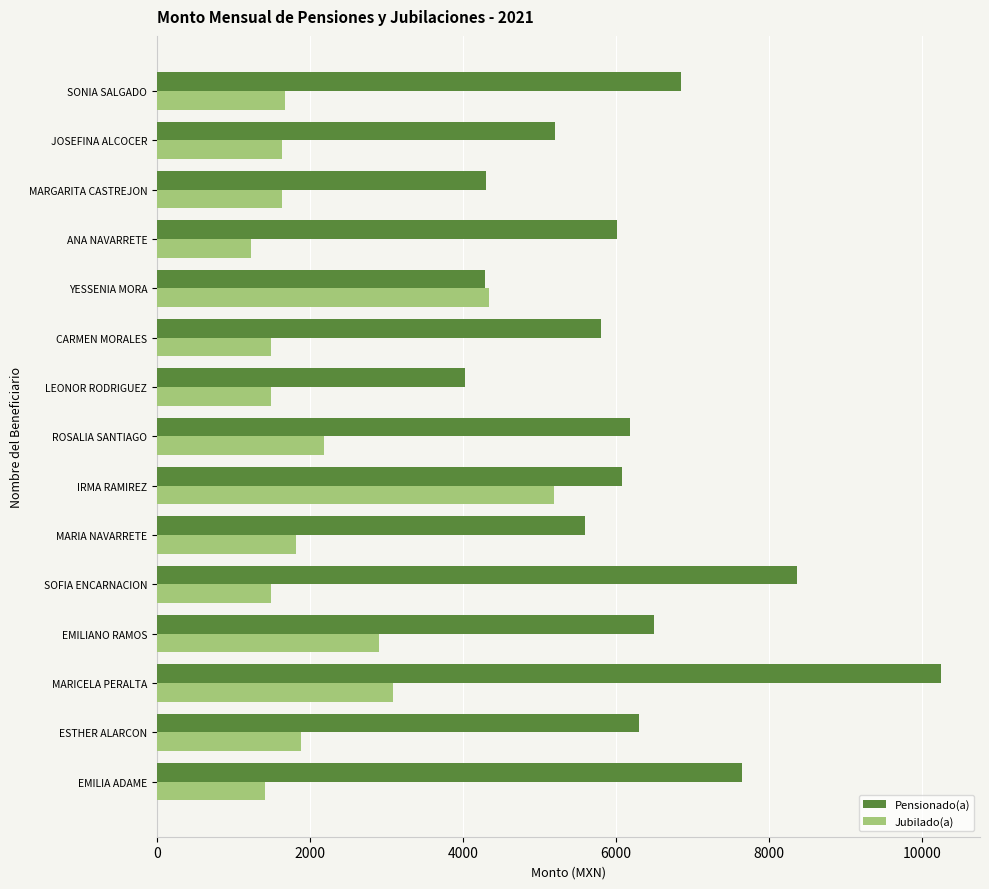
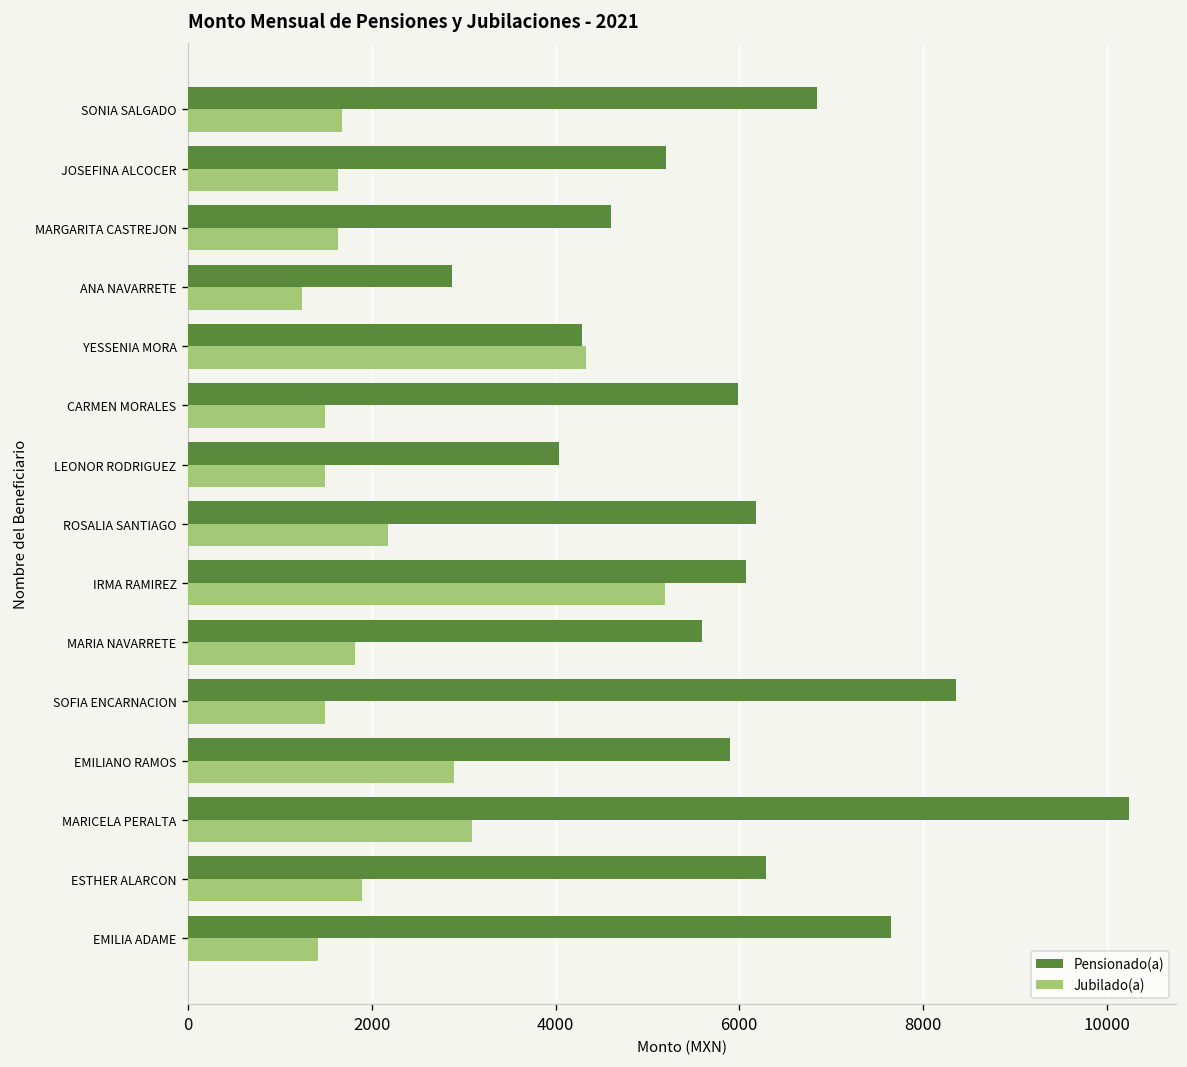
  {
    "Pensionado(a)": {
      "SONIA SALGADO": 6900,
      "JOSEFINA ALCOCER": 5200,
-     "MARGARITA CASTREJON": 4300,
-     "ANA NAVARRETE": 6000,
+     "MARGARITA CASTREJON": 4600,
+     "ANA NAVARRETE": 2900,
      "YESSENIA MORA": 4300,
-     "CARMEN MORALES": 5800,
+     "CARMEN MORALES": 6000,
      "LEONOR RODRIGUEZ": 4000,
      "ROSALIA SANTIAGO": 6200,
      "IRMA RAMIREZ": 6100,
      "MARIA NAVARRETE": 5600,
      "SOFIA ENCARNACION": 8400,
-     "EMILIANO RAMOS": 6500,
+     "EMILIANO RAMOS": 5900,
      "MARICELA PERALTA": 10200,
      "ESTHER ALARCON": 6300,
      "EMILIA ADAME": 7600
    },
    "Jubilado(a)": {
      "SONIA SALGADO": 1700,
      "JOSEFINA ALCOCER": 1600,
      "MARGARITA CASTREJON": 1600,
      "ANA NAVARRETE": 1200,
      "YESSENIA MORA": 4300,
      "CARMEN MORALES": 1500,
      "LEONOR RODRIGUEZ": 1500,
      "ROSALIA SANTIAGO": 2200,
      "IRMA RAMIREZ": 5200,
      "MARIA NAVARRETE": 1800,
      "SOFIA ENCARNACION": 1500,
      "EMILIANO RAMOS": 2900,
      "MARICELA PERALTA": 3100,
      "ESTHER ALARCON": 1900,
      "EMILIA ADAME": 1400
    }
  }
